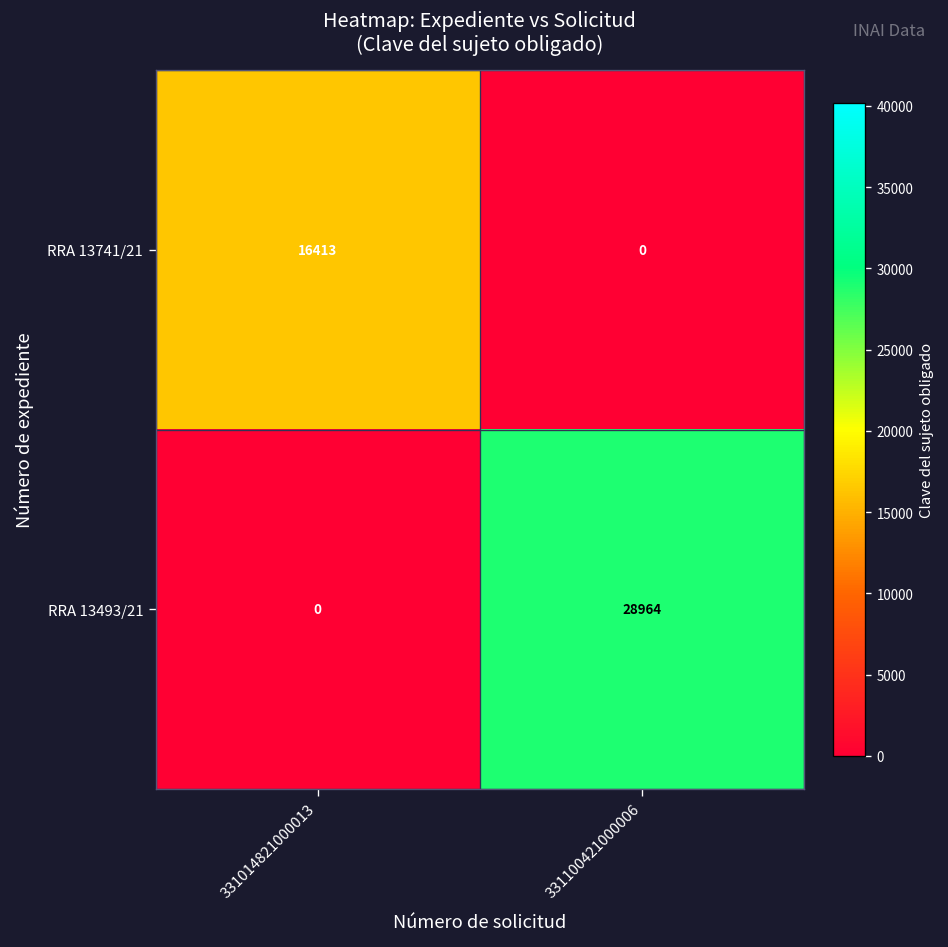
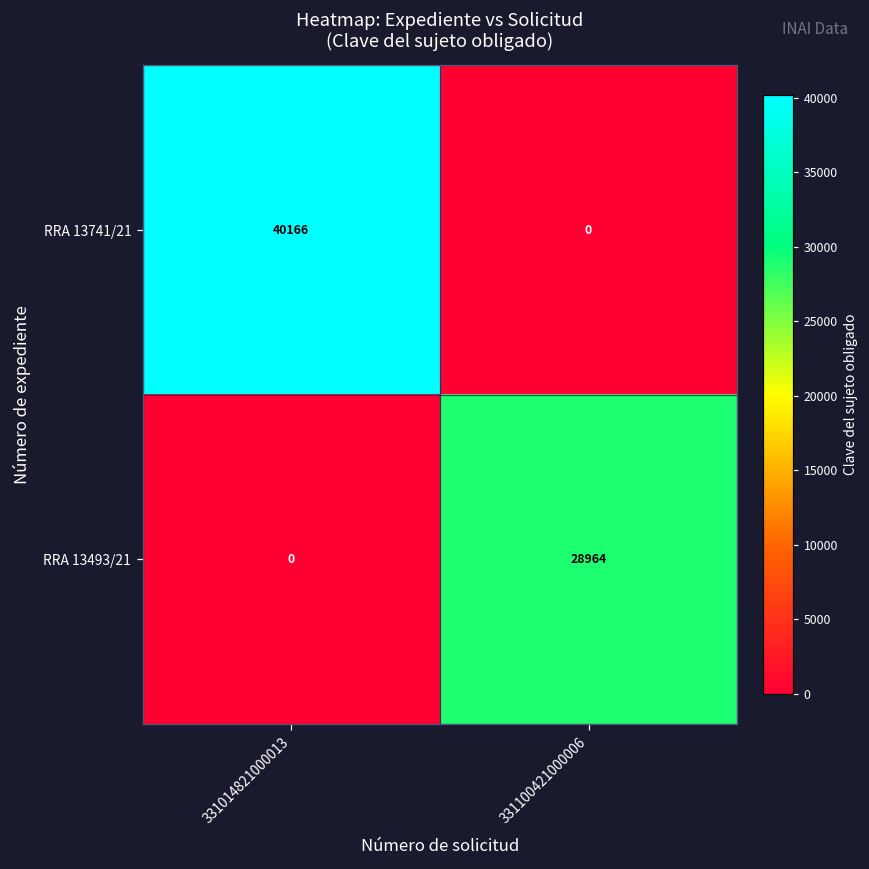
  {
    "RRA 13741/21": {
-     "331014821000013": 16413,
+     "331014821000013": 40166,
      "331100421000006": 0
    },
    "RRA 13493/21": {
      "331014821000013": 0,
      "331100421000006": 28964
    }
  }
